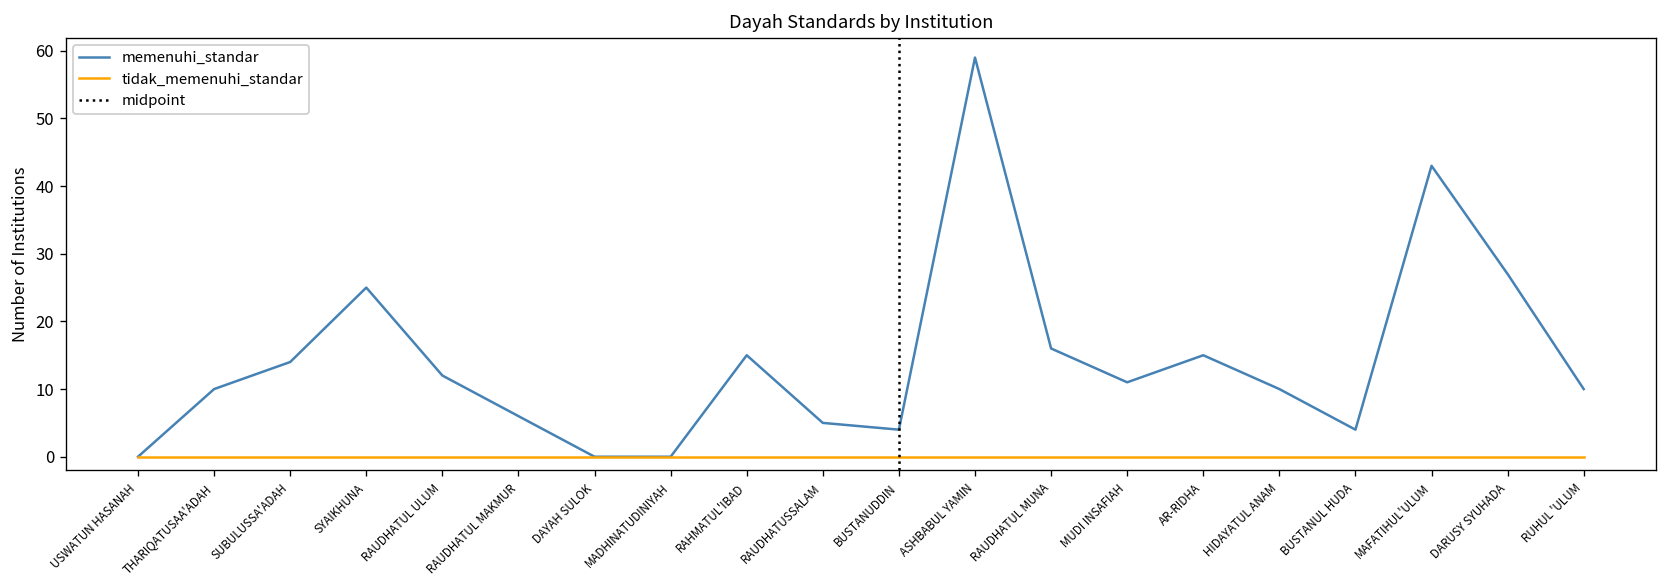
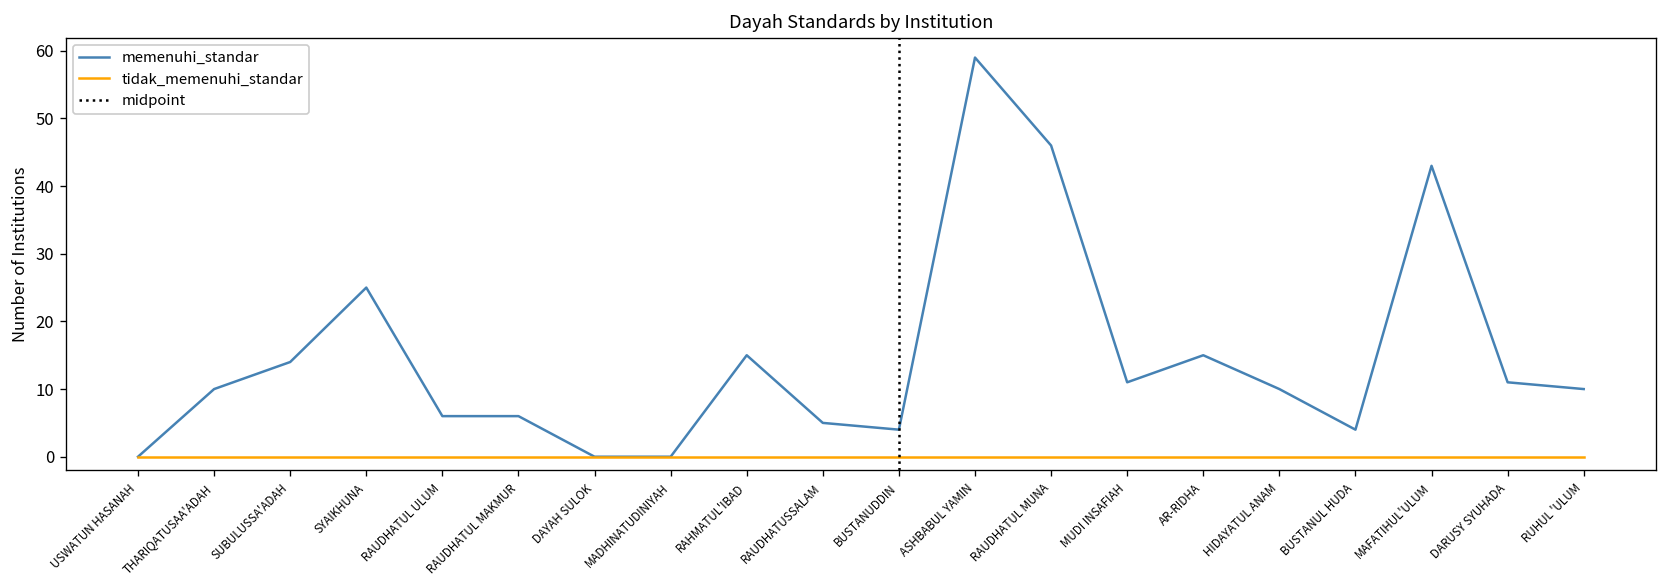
  {
    "memenuhi_standar": {
      "THARIQATUSAA'ADAH": 10,
      "SUBULUSSA'ADAH": 14,
      "SYAIKHUNA": 25,
-     "RAUDHATUL ULUM": 12,
+     "RAUDHATUL ULUM": 6,
      "RAUDHATUL MAKMUR": 6,
      "RAHMATUL'IBAD": 15,
      "RAUDHATUSSALAM": 5,
      "BUSTANUDDIN": 4,
      "ASHBABUL YAMIN": 59,
-     "RAUDHATUL MUNA": 16,
+     "RAUDHATUL MUNA": 46,
      "MUDI INSAFIAH": 11,
      "AR-RIDHA": 15,
      "HIDAYATUL ANAM": 10,
      "BUSTANUL HUDA": 4,
      "MAFATIHUL'ULUM": 43,
-     "DARUSY SYUHADA": 27,
+     "DARUSY SYUHADA": 11,
      "RUHUL 'ULUM": 10
    },
    "tidak_memenuhi_standar": {
      "THARIQATUSAA'ADAH": 0,
      "SUBULUSSA'ADAH": 0,
      "SYAIKHUNA": 0,
      "RAUDHATUL ULUM": 0,
      "RAUDHATUL MAKMUR": 0,
      "RAHMATUL'IBAD": 0,
      "RAUDHATUSSALAM": 0,
      "BUSTANUDDIN": 0,
      "ASHBABUL YAMIN": 0,
      "RAUDHATUL MUNA": 0,
      "MUDI INSAFIAH": 0,
      "AR-RIDHA": 0,
      "HIDAYATUL ANAM": 0,
      "BUSTANUL HUDA": 0,
      "MAFATIHUL'ULUM": 0,
      "DARUSY SYUHADA": 0,
      "RUHUL 'ULUM": 0
    }
  }
